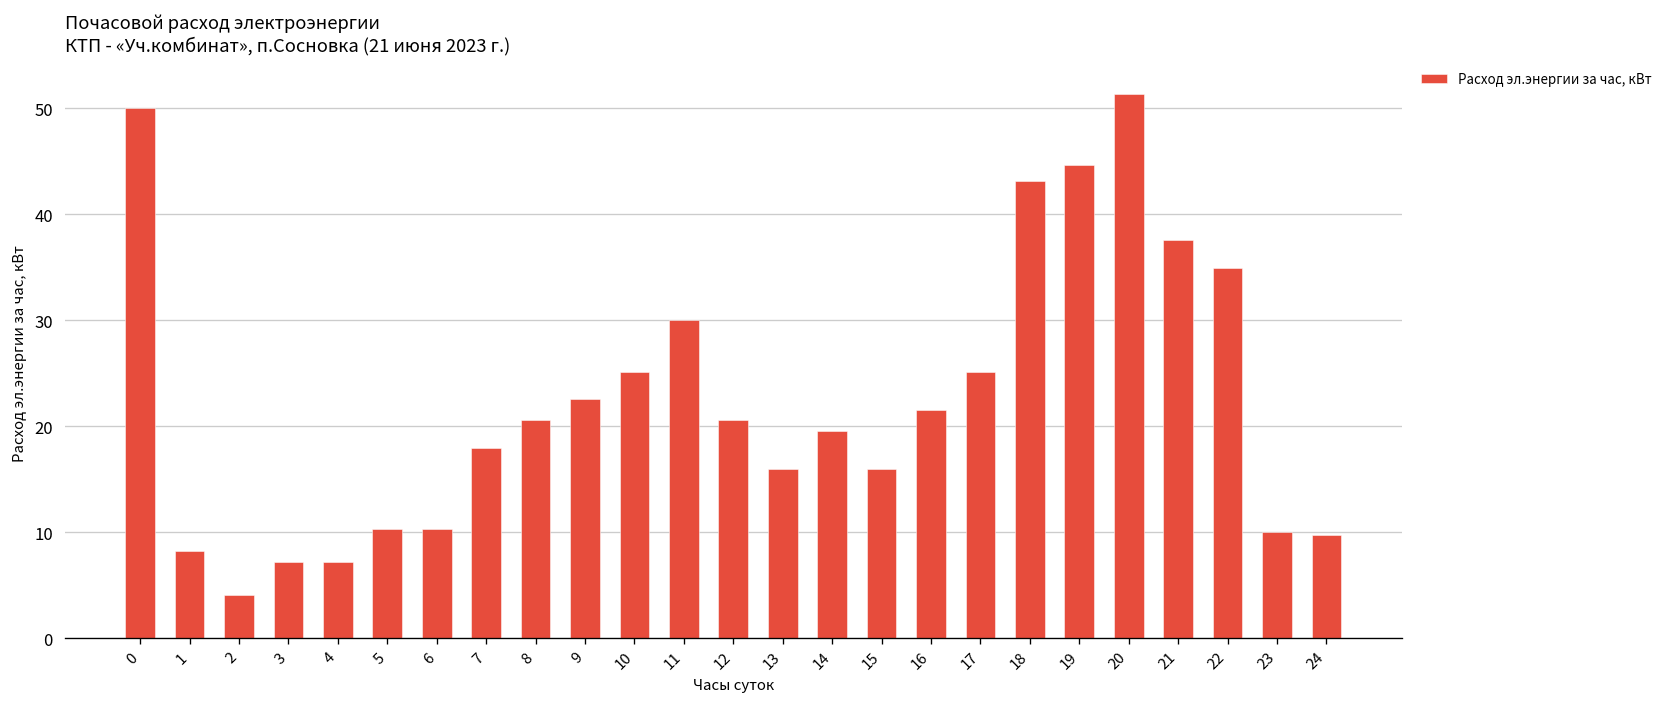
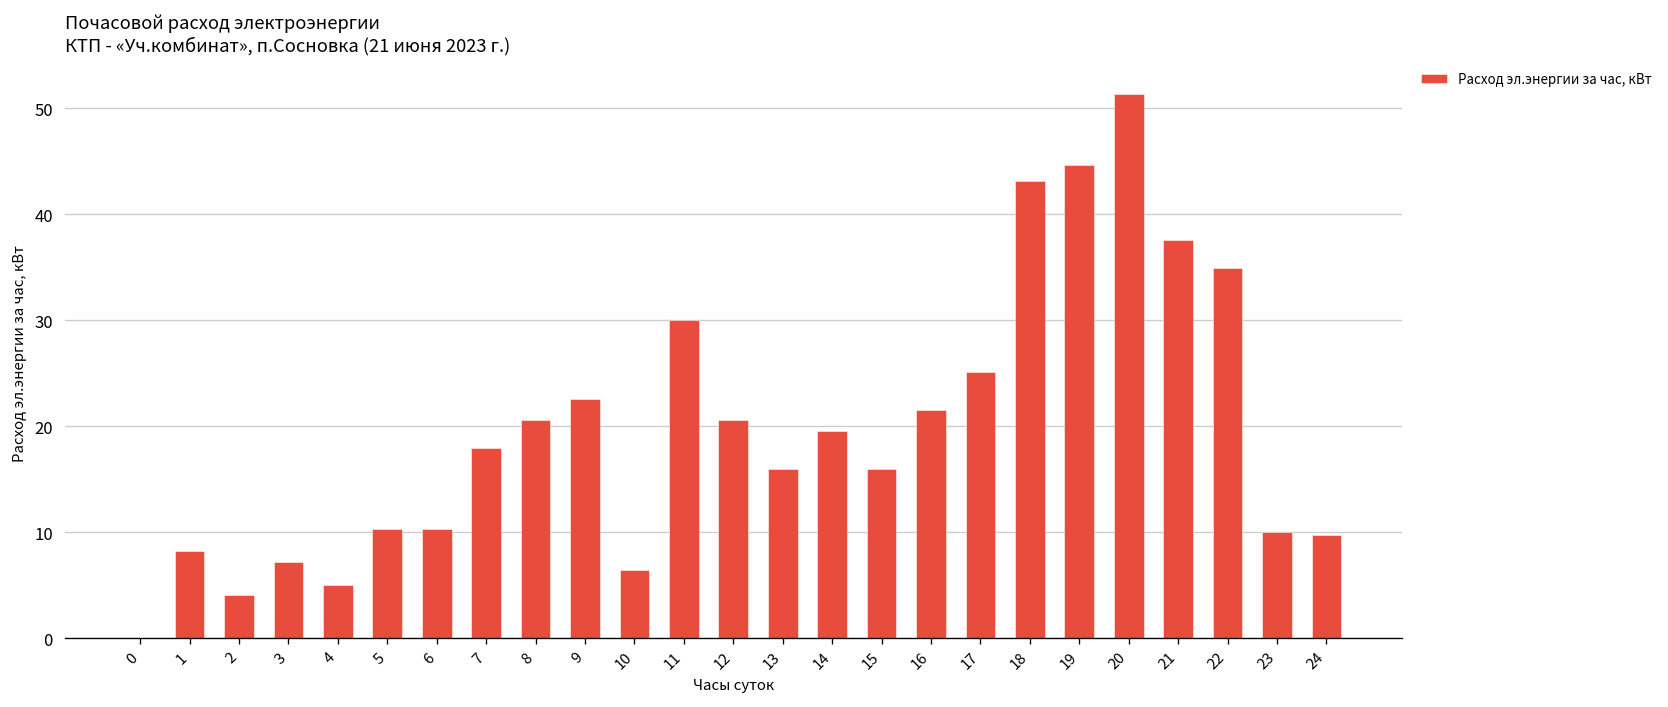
  {
-   "0": 50,
+   "0": 0,
    "1": 8,
    "2": 4,
    "3": 7,
-   "4": 7,
+   "4": 5,
    "5": 10,
    "6": 10,
    "7": 18,
    "8": 21,
    "9": 23,
-   "10": 25,
+   "10": 6,
    "11": 30,
    "12": 21,
    "13": 16,
    "14": 20,
    "15": 16,
    "16": 22,
    "17": 25,
    "18": 43,
    "19": 45,
    "20": 51,
    "21": 38,
    "22": 35,
    "23": 10,
    "24": 10
  }
